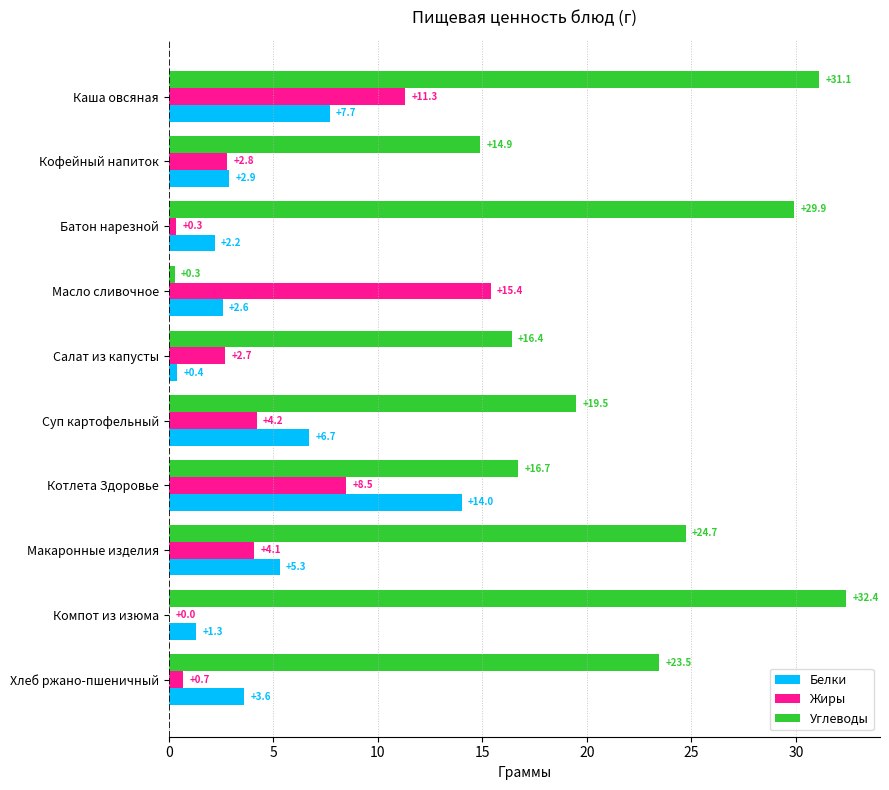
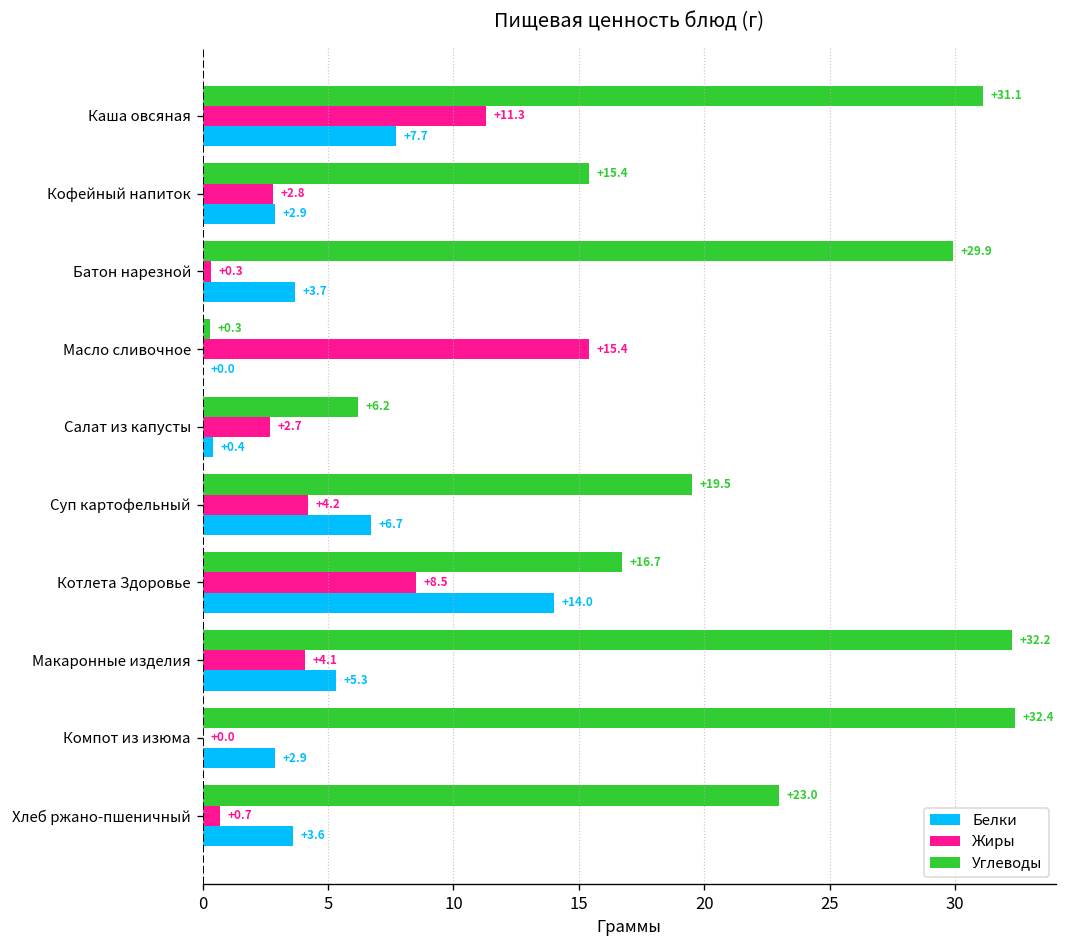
  {
    "Белки": {
      "Каша овсяная": "+7.7",
      "Кофейный напиток": "+2.9",
-     "Батон нарезной": "+2.2",
-     "Масло сливочное": "+2.6",
+     "Батон нарезной": "+3.7",
+     "Масло сливочное": "+0.0",
      "Салат из капусты": "+0.4",
      "Суп картофельный": "+6.7",
      "Котлета Здоровье": "+14.0",
      "Макаронные изделия": "+5.3",
-     "Компот из изюма": "+1.3",
+     "Компот из изюма": "+2.9",
      "Хлеб ржано-пшеничный": "+3.6"
    },
    "Жиры": {
      "Каша овсяная": "+11.3",
      "Кофейный напиток": "+2.8",
      "Батон нарезной": "+0.3",
      "Масло сливочное": "+15.4",
      "Салат из капусты": "+2.7",
      "Суп картофельный": "+4.2",
      "Котлета Здоровье": "+8.5",
      "Макаронные изделия": "+4.1",
      "Компот из изюма": "+0.0",
      "Хлеб ржано-пшеничный": "+0.7"
    },
    "Углеводы": {
      "Каша овсяная": "+31.1",
-     "Кофейный напиток": "+14.9",
+     "Кофейный напиток": "+15.4",
      "Батон нарезной": "+29.9",
      "Масло сливочное": "+0.3",
-     "Салат из капусты": "+16.4",
+     "Салат из капусты": "+6.2",
      "Суп картофельный": "+19.5",
      "Котлета Здоровье": "+16.7",
-     "Макаронные изделия": "+24.7",
+     "Макаронные изделия": "+32.2",
      "Компот из изюма": "+32.4",
-     "Хлеб ржано-пшеничный": "+23.5"
+     "Хлеб ржано-пшеничный": "+23.0"
    }
  }
